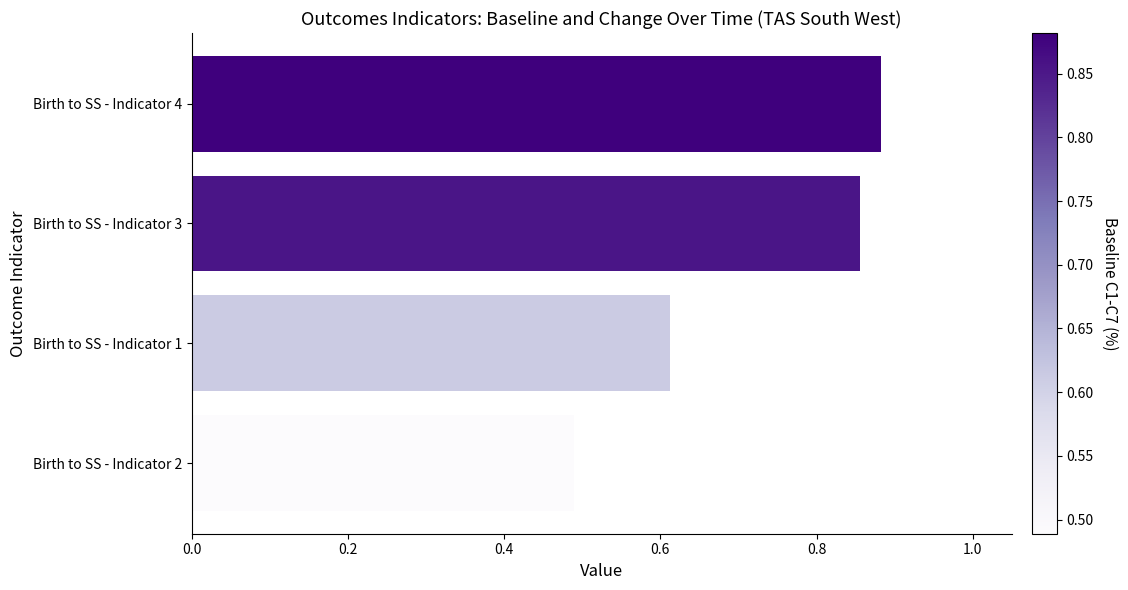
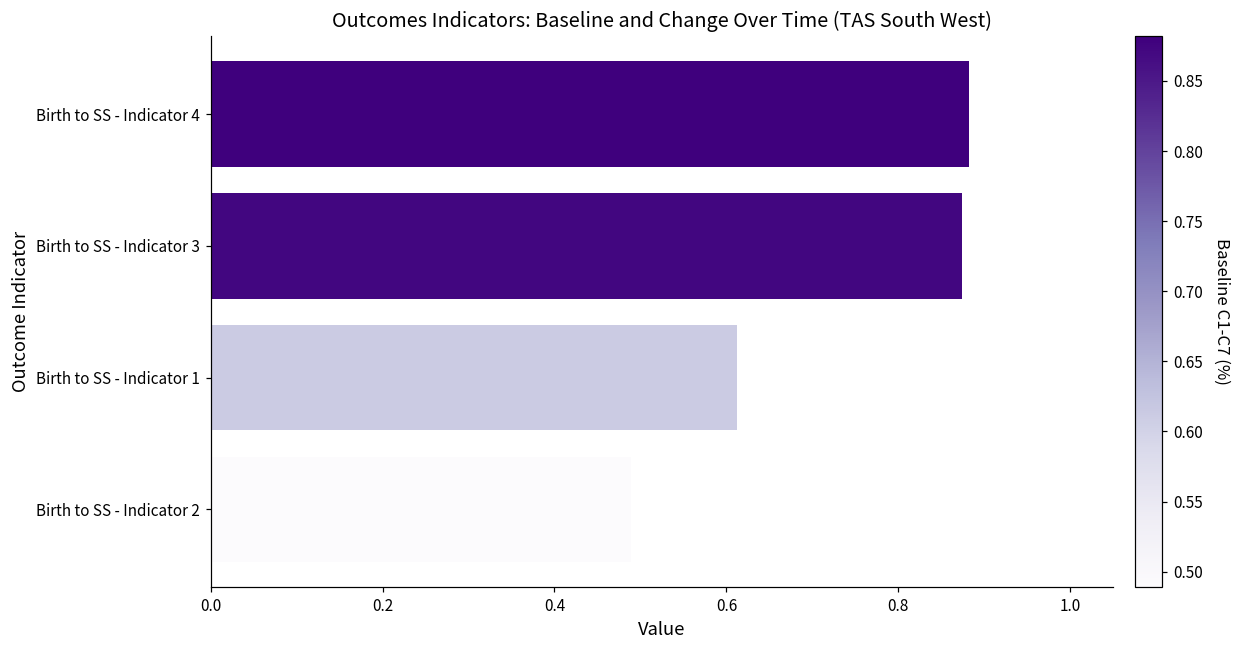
  {
    "Birth to SS - Indicator 4": 0.88,
-   "Birth to SS - Indicator 3": 0.86,
+   "Birth to SS - Indicator 3": 0.87,
    "Birth to SS - Indicator 1": 0.61,
    "Birth to SS - Indicator 2": 0.49
  }
